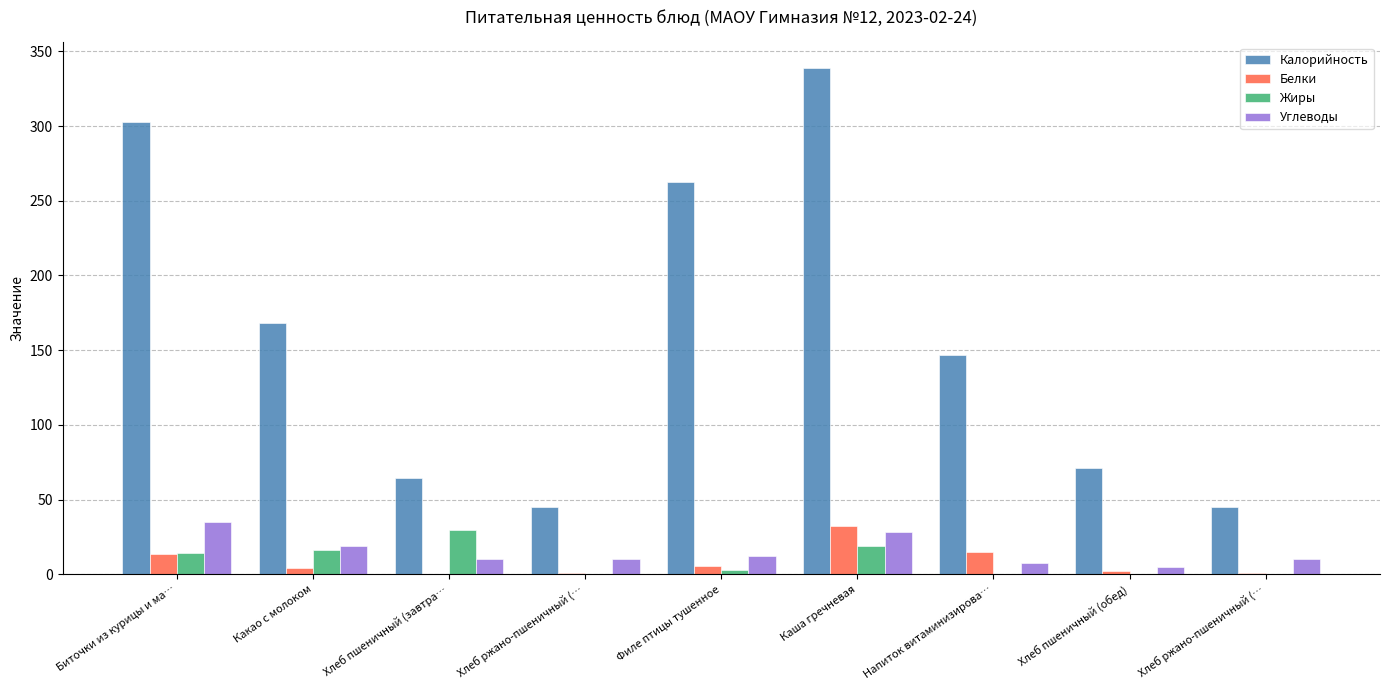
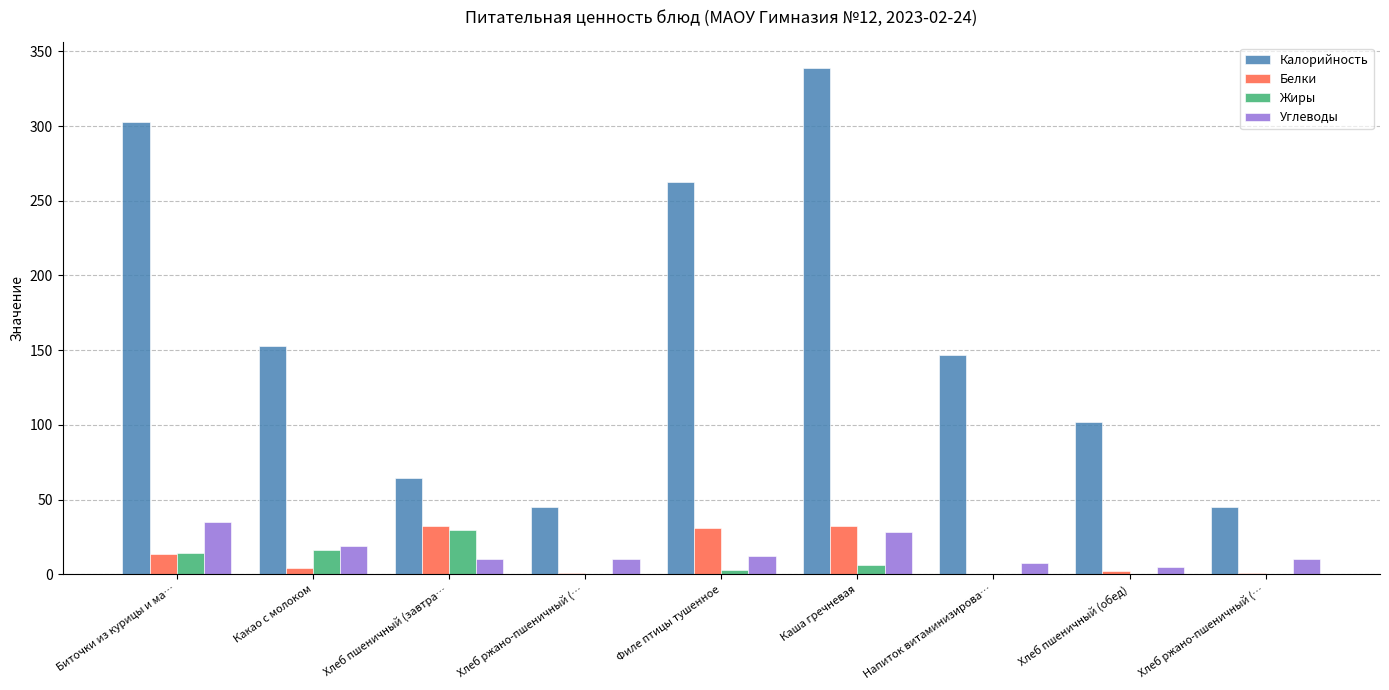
  {
    "Калорийность": {
      "Биточки из курицы и ма…": 302,
-     "Какао с молоком": 168,
+     "Какао с молоком": 153,
      "Хлеб пшеничный (завтра…": 64,
      "Филе птицы тушенное": 263,
      "Каша гречневая": 339,
      "Напиток витаминизирова…": 147,
-     "Хлеб пшеничный (обед)": 71
+     "Хлеб пшеничный (обед)": 102
    },
    "Белки": {
      "Биточки из курицы и ма…": 13,
      "Какао с молоком": 4,
-     "Хлеб пшеничный (завтра…": 0,
-     "Филе птицы тушенное": 6,
+     "Хлеб пшеничный (завтра…": 33,
+     "Филе птицы тушенное": 31,
      "Каша гречневая": 33,
-     "Напиток витаминизирова…": 15,
+     "Напиток витаминизирова…": 0,
      "Хлеб пшеничный (обед)": 2
    },
    "Жиры": {
      "Биточки из курицы и ма…": 14,
      "Какао с молоком": 16,
      "Хлеб пшеничный (завтра…": 30,
      "Филе птицы тушенное": 3,
-     "Каша гречневая": 19
+     "Каша гречневая": 6
    },
    "Углеводы": {
      "Биточки из курицы и ма…": 35,
      "Какао с молоком": 19,
      "Хлеб пшеничный (завтра…": 10,
      "Филе птицы тушенное": 12,
      "Каша гречневая": 29,
      "Напиток витаминизирова…": 8,
      "Хлеб пшеничный (обед)": 5
    }
  }
